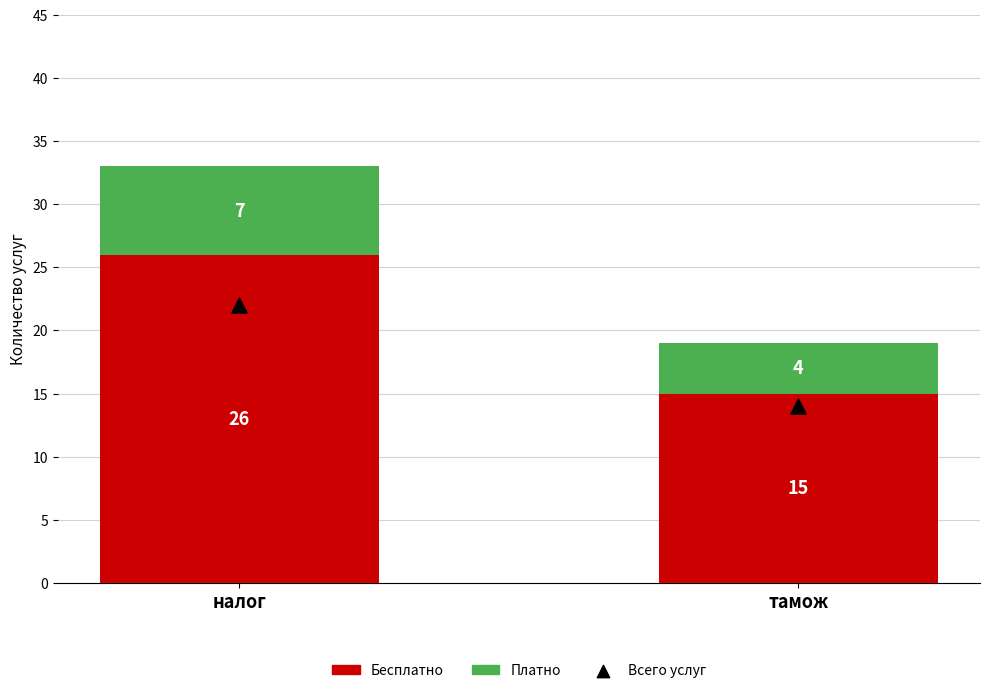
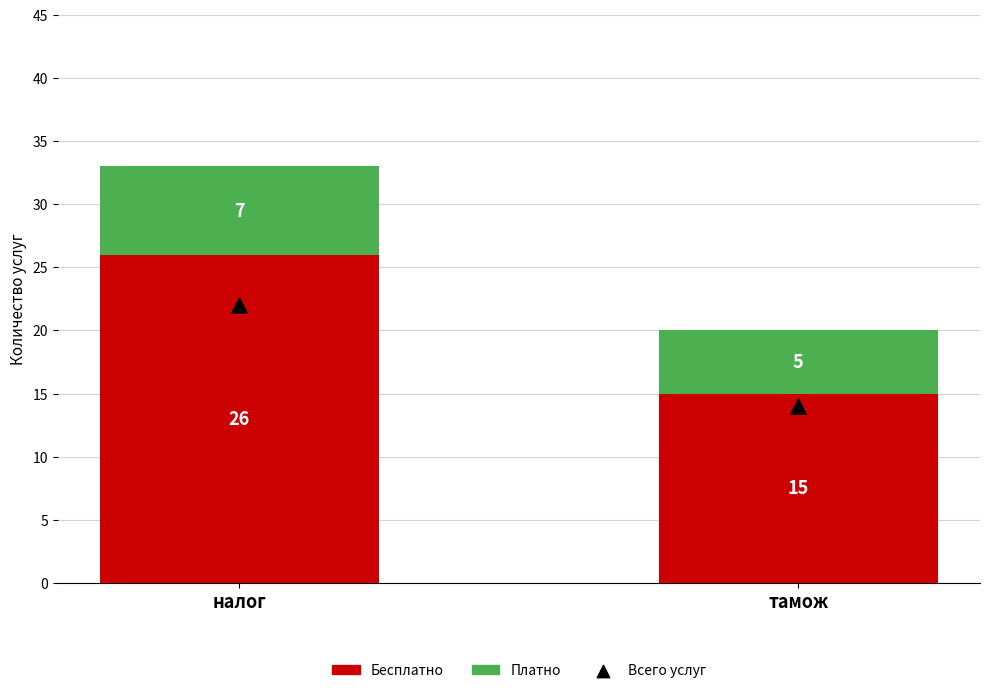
  {
    "Бесплатно": {
      "налог": 26,
      "тамож": 15
    },
    "Платно": {
      "налог": 7,
-     "тамож": 4
+     "тамож": 5
    }
  }
